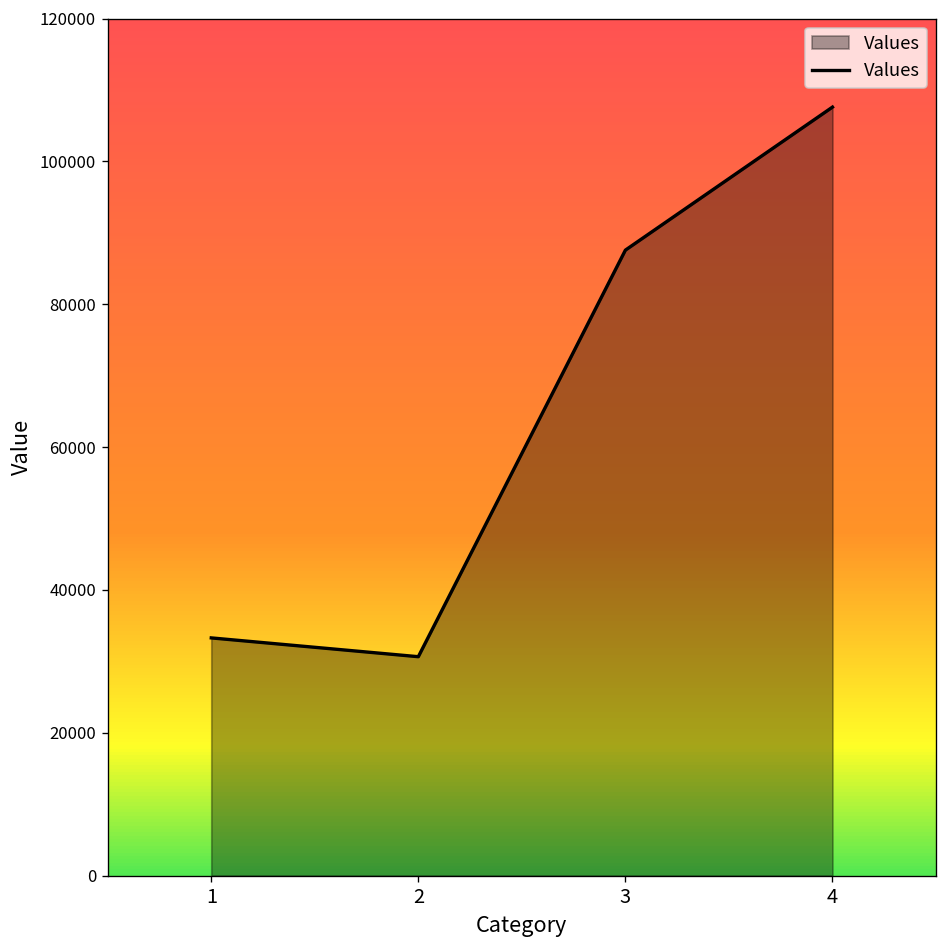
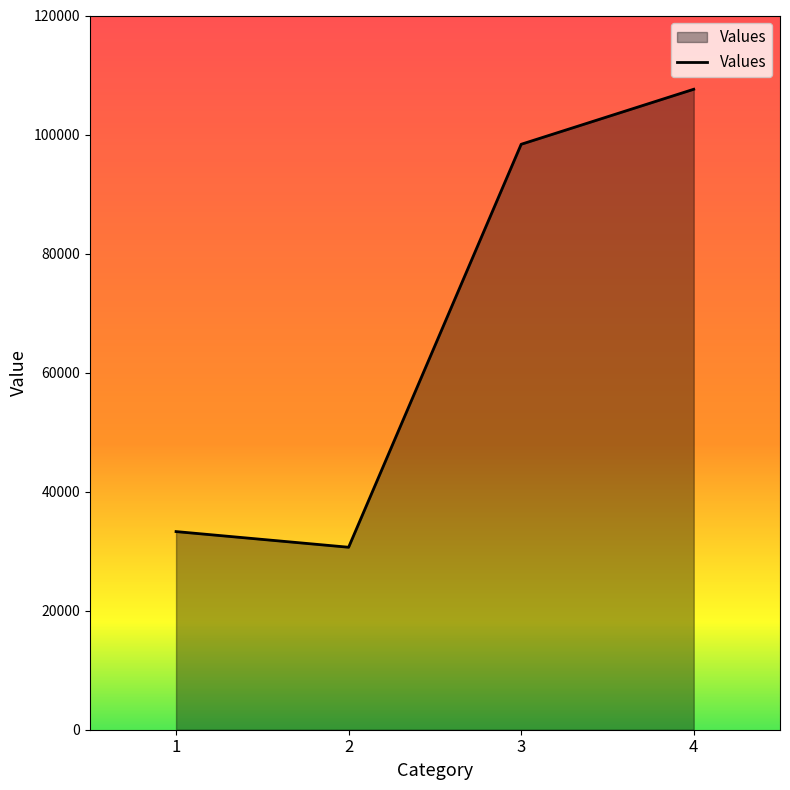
  {
    "1": 33000,
    "2": 31000,
-   "3": 88000,
+   "3": 98000,
    "4": 108000
  }
